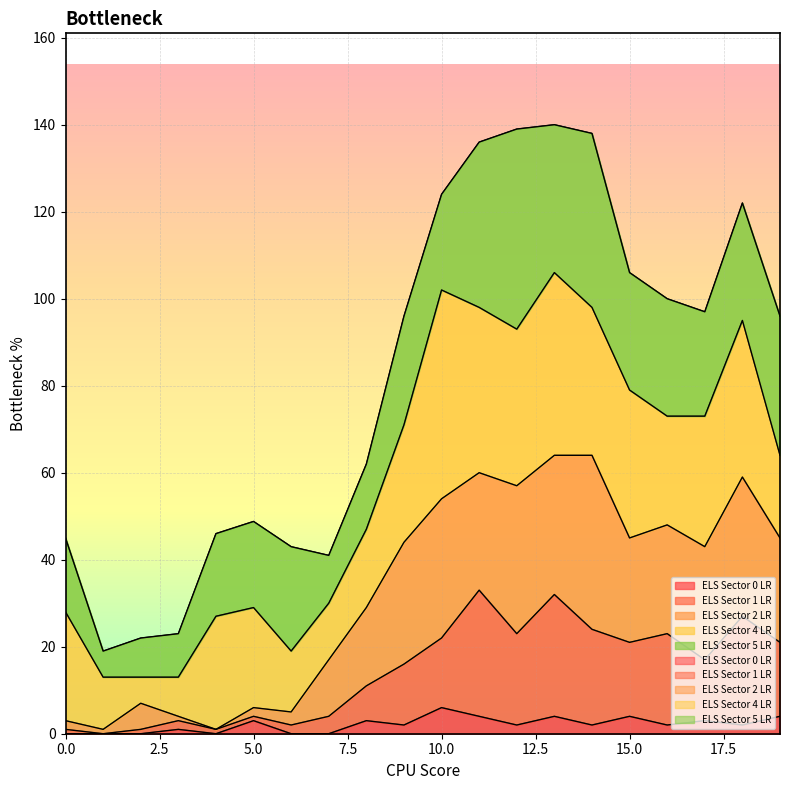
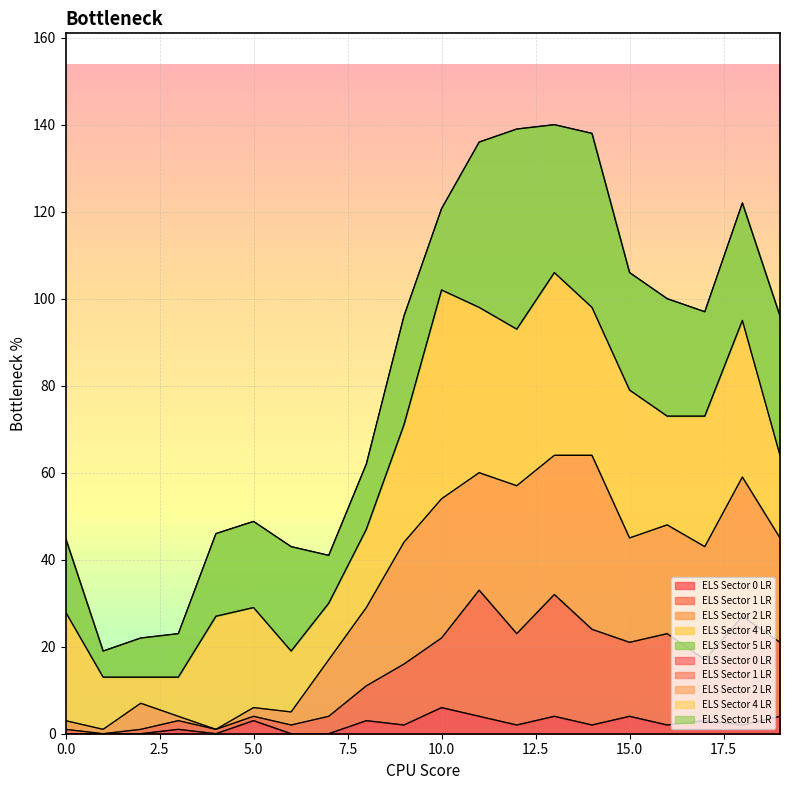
  {
    "ELS Sector 5 LR": {
      "0.0": 17,
      "5.0": 20,
-     "10.0": 22,
+     "10.0": 19,
      "15.0": 27
    }
  }
